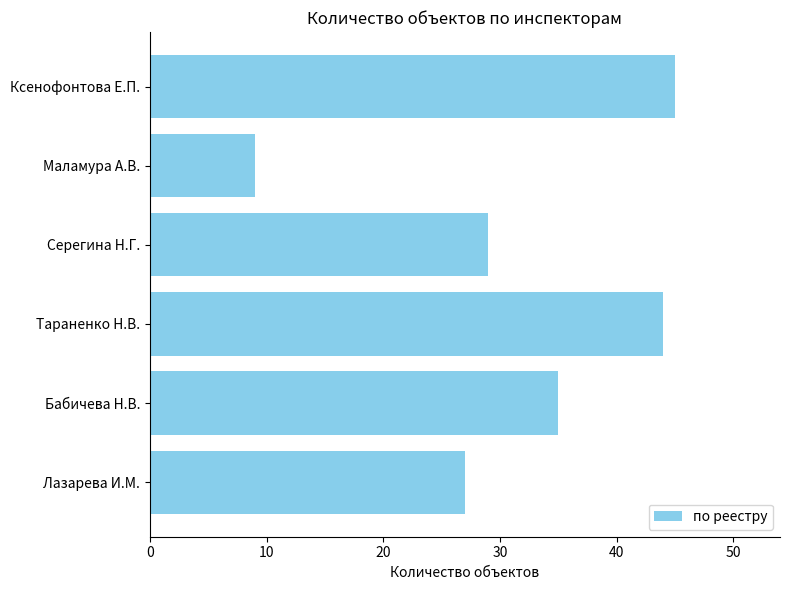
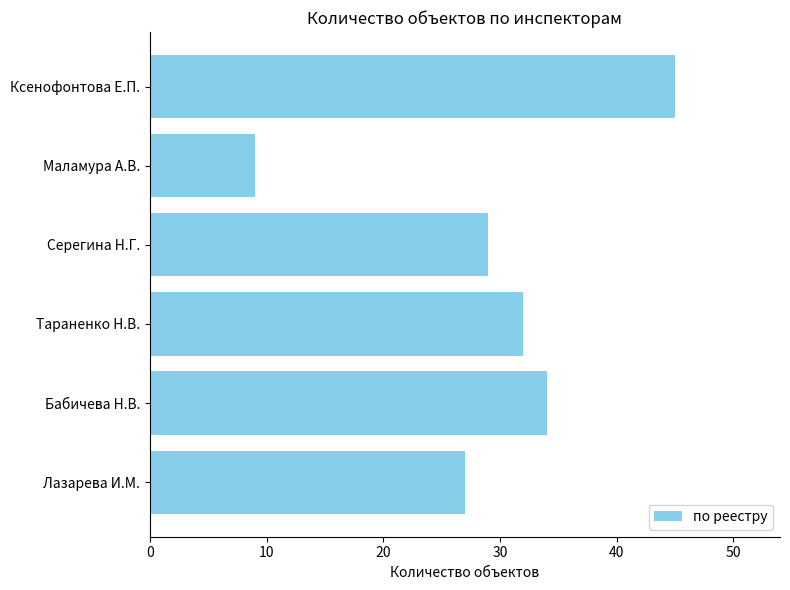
  {
    "Ксенофонтова Е.П.": 45,
    "Маламура А.В.": 9,
    "Серегина Н.Г.": 29,
-   "Тараненко Н.В.": 44,
-   "Бабичева Н.В.": 35,
+   "Тараненко Н.В.": 32,
+   "Бабичева Н.В.": 34,
    "Лазарева И.М.": 27
  }
